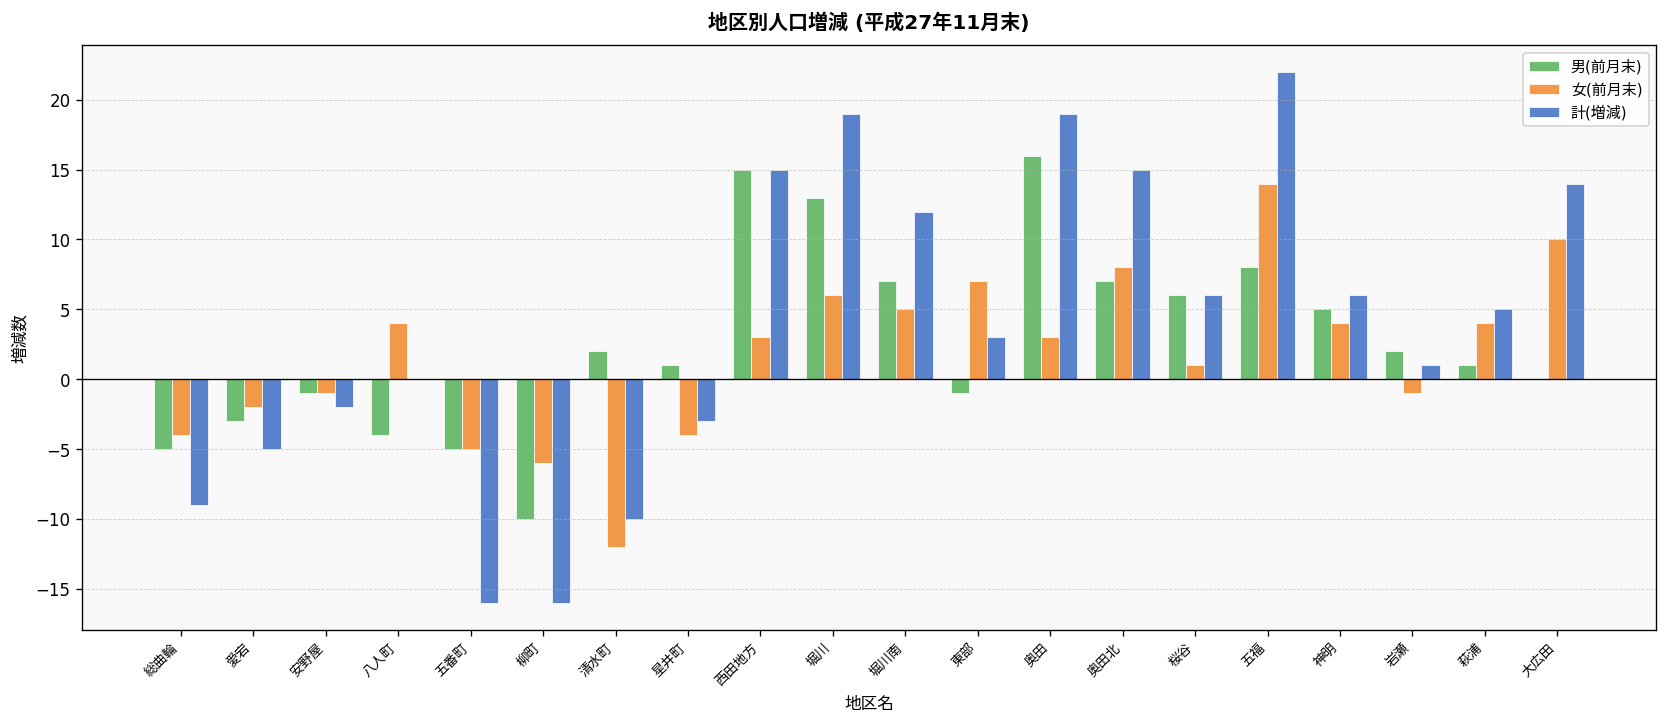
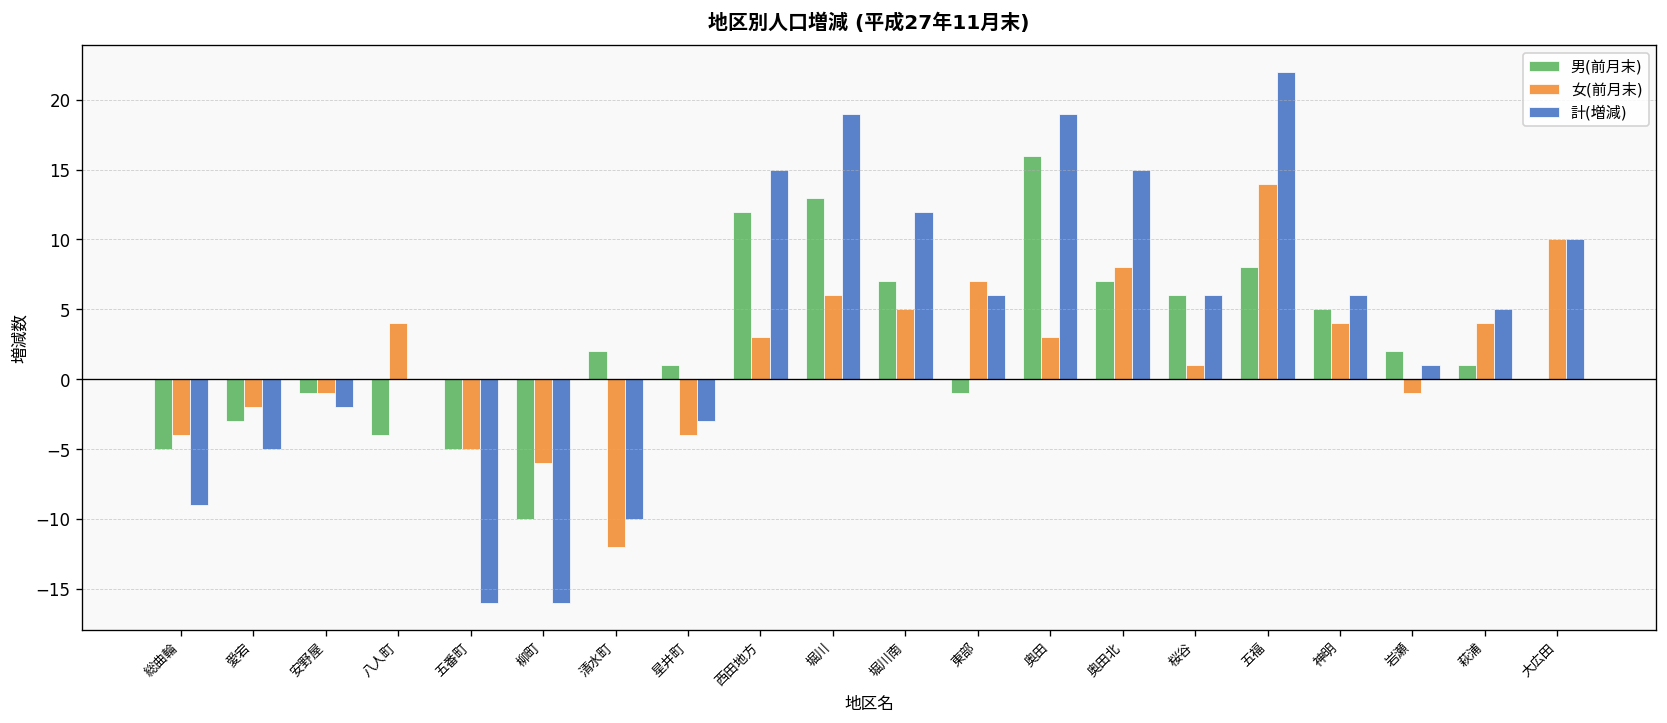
  {
    "男(前月末)": {
      "総曲輪": -5,
      "愛宕": -3,
      "安野屋": -1,
      "八人町": -4,
      "五番町": -5,
      "柳町": -10,
      "清水町": 2,
      "星井町": 1,
-     "西田地方": 15,
+     "西田地方": 12,
      "堀川": 13,
      "堀川南": 7,
      "東部": -1,
      "奥田": 16,
      "奥田北": 7,
      "桜谷": 6,
      "五福": 8,
      "神明": 5,
      "岩瀬": 2,
      "萩浦": 1,
      "大広田": 0
    },
    "女(前月末)": {
      "総曲輪": -4,
      "愛宕": -2,
      "安野屋": -1,
      "八人町": 4,
      "五番町": -5,
      "柳町": -6,
      "清水町": -12,
      "星井町": -4,
      "西田地方": 3,
      "堀川": 6,
      "堀川南": 5,
      "東部": 7,
      "奥田": 3,
      "奥田北": 8,
      "桜谷": 1,
      "五福": 14,
      "神明": 4,
      "岩瀬": -1,
      "萩浦": 4,
      "大広田": 10
    },
    "計(増減)": {
      "総曲輪": -9,
      "愛宕": -5,
      "安野屋": -2,
      "八人町": 0,
      "五番町": -16,
      "柳町": -16,
      "清水町": -10,
      "星井町": -3,
      "西田地方": 15,
      "堀川": 19,
      "堀川南": 12,
-     "東部": 3,
+     "東部": 6,
      "奥田": 19,
      "奥田北": 15,
      "桜谷": 6,
      "五福": 22,
      "神明": 6,
      "岩瀬": 1,
      "萩浦": 5,
-     "大広田": 14
+     "大広田": 10
    }
  }
